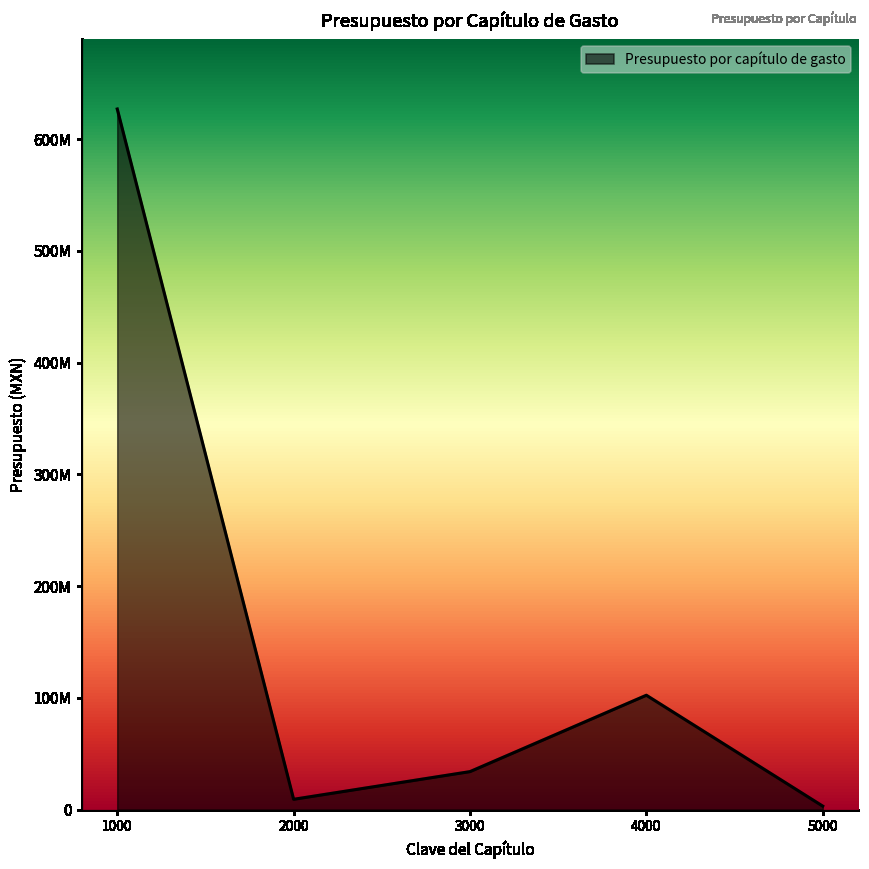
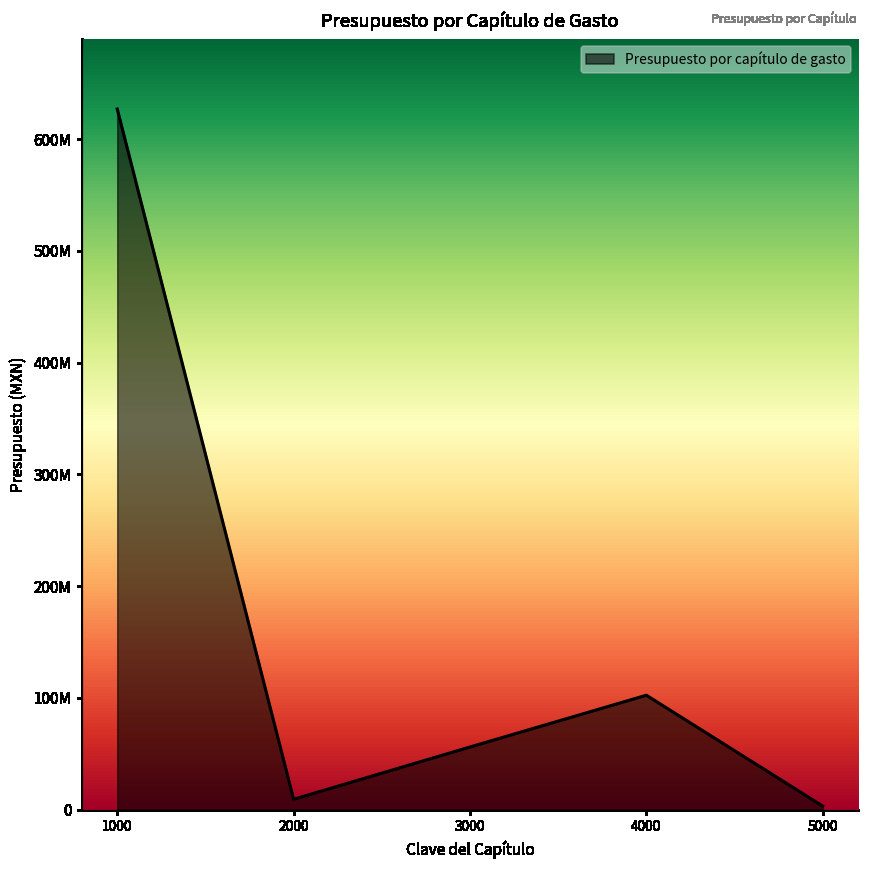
  {
    "1000": 627000000,
    "2000": 9000000,
-   "3000": 34000000,
+   "3000": 56000000,
    "4000": 102000000,
    "5000": 3000000
  }
